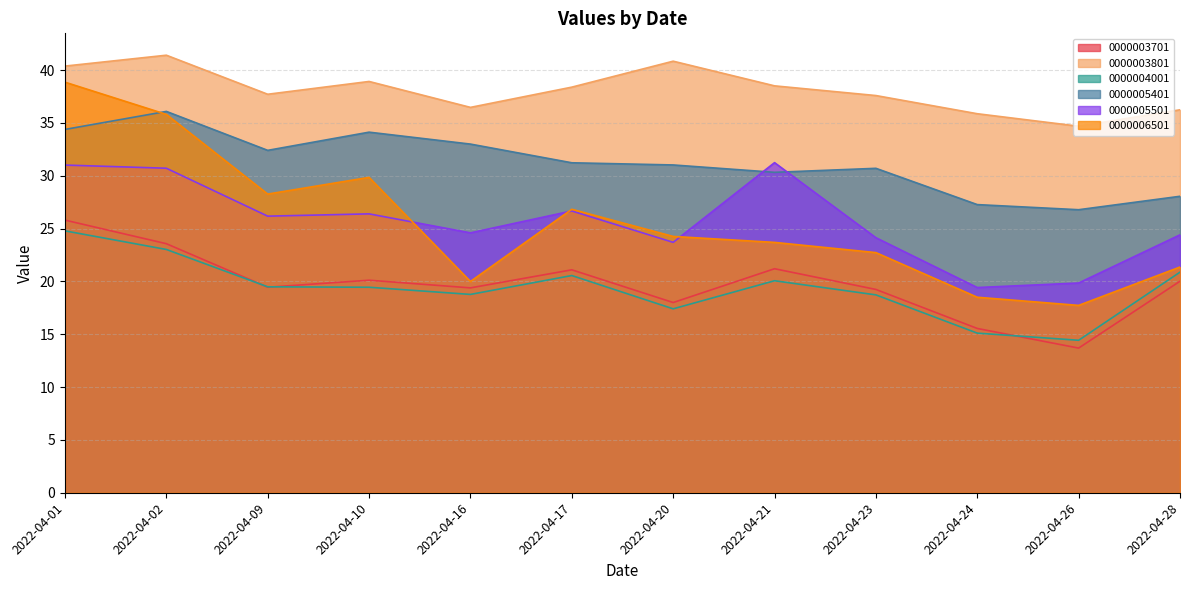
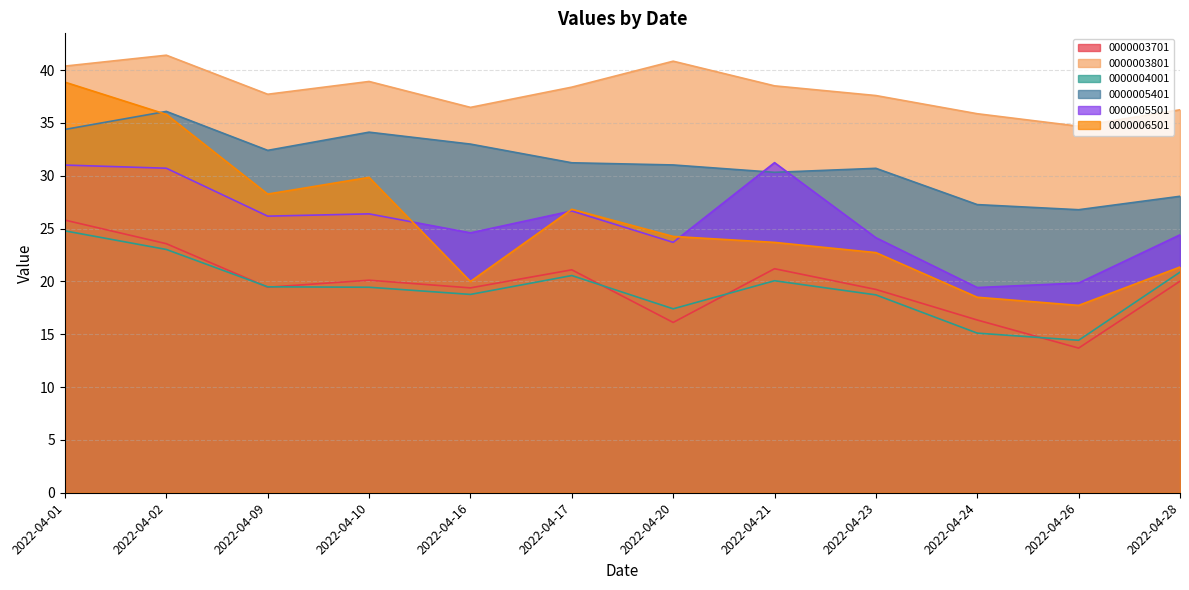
  {
    "0000003701": {
      "2022-04-01": 25.8,
      "2022-04-02": 23.6,
      "2022-04-10": 20.1,
      "2022-04-16": 19.4,
      "2022-04-17": 21.1,
-     "2022-04-20": 18.0,
+     "2022-04-20": 16.1,
      "2022-04-21": 21.2,
      "2022-04-23": 19.2,
-     "2022-04-24": 15.5,
+     "2022-04-24": 16.3,
      "2022-04-26": 13.7,
      "2022-04-28": 20.0
    },
    "0000003801": {
      "2022-04-01": 40.4,
      "2022-04-02": 41.4,
      "2022-04-09": 37.7,
      "2022-04-10": 38.9,
      "2022-04-16": 36.5,
      "2022-04-17": 38.4,
      "2022-04-20": 40.8,
      "2022-04-21": 38.5,
      "2022-04-23": 37.6,
      "2022-04-24": 35.9,
      "2022-04-28": 36.2
    },
    "0000005501": {
      "2022-04-01": 31.0,
      "2022-04-02": 30.7,
      "2022-04-09": 26.2,
      "2022-04-10": 26.4,
      "2022-04-16": 24.6,
      "2022-04-20": 23.7,
      "2022-04-21": 31.2,
      "2022-04-23": 24.1,
      "2022-04-24": 19.4,
      "2022-04-26": 19.8,
      "2022-04-28": 24.4
    },
    "0000006501": {
      "2022-04-01": 38.9,
      "2022-04-02": 35.8,
      "2022-04-09": 28.3,
      "2022-04-10": 29.8,
      "2022-04-16": 20.0,
      "2022-04-20": 24.3,
      "2022-04-21": 23.7,
      "2022-04-23": 22.7,
      "2022-04-24": 18.5,
      "2022-04-26": 17.7,
      "2022-04-28": 21.4
    }
  }
